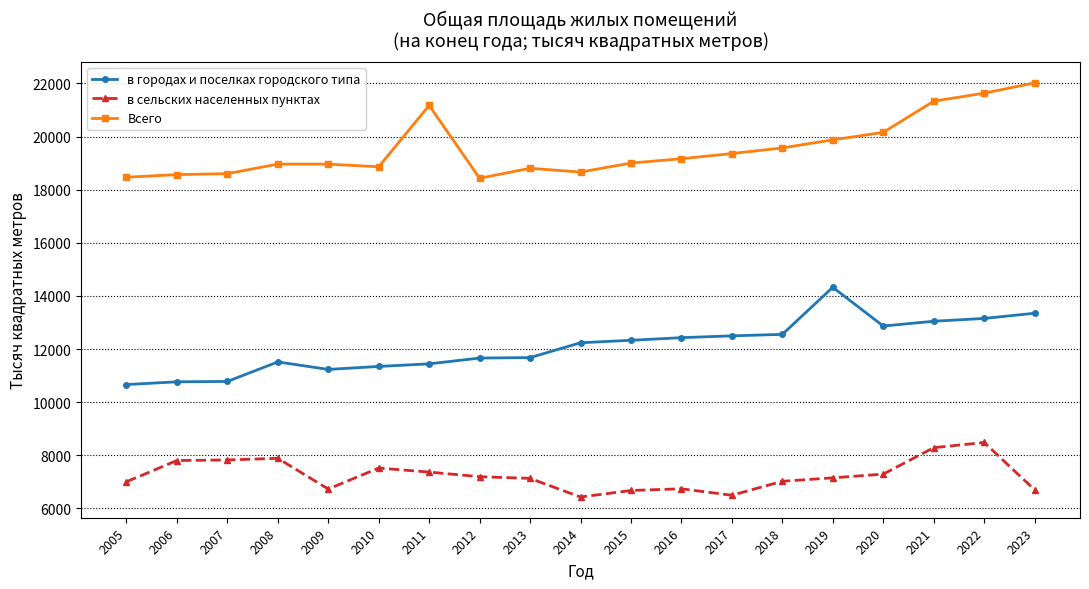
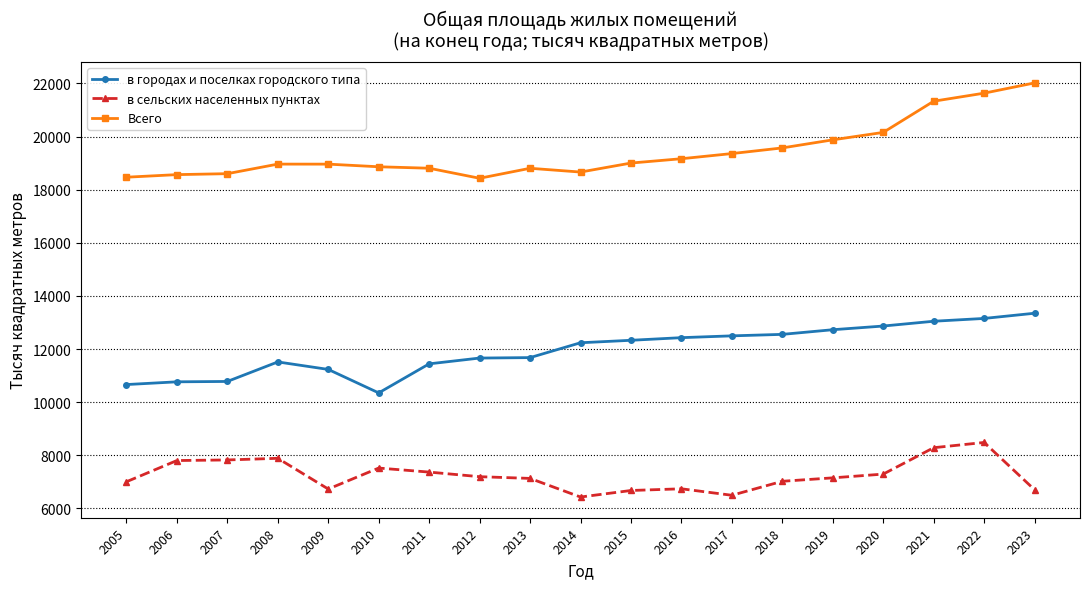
  {
    "в городах и поселках городского типа": {
      "2005": 10700,
      "2006": 10800,
      "2007": 10800,
      "2008": 11500,
      "2009": 11200,
-     "2010": 11300,
+     "2010": 10300,
      "2011": 11400,
      "2012": 11700,
      "2013": 11700,
      "2014": 12200,
      "2015": 12300,
      "2016": 12400,
      "2017": 12500,
      "2018": 12600,
-     "2019": 14300,
+     "2019": 12700,
      "2020": 12900,
      "2021": 13000,
      "2022": 13200,
      "2023": 13300
    },
    "в сельских населенных пунктах": {
      "2005": 7000,
      "2006": 7800,
      "2007": 7800,
      "2008": 7900,
      "2009": 6700,
      "2010": 7500,
      "2011": 7400,
      "2012": 7200,
      "2013": 7100,
      "2014": 6400,
      "2015": 6700,
      "2016": 6700,
      "2017": 6500,
      "2018": 7000,
      "2019": 7200,
      "2020": 7300,
      "2021": 8300,
      "2022": 8500,
      "2023": 6700
    },
    "Всего": {
      "2005": 18500,
      "2006": 18600,
      "2007": 18600,
      "2008": 19000,
      "2009": 19000,
      "2010": 18900,
-     "2011": 21200,
+     "2011": 18800,
      "2012": 18400,
      "2013": 18800,
      "2014": 18700,
      "2015": 19000,
      "2016": 19200,
      "2017": 19400,
      "2018": 19600,
      "2019": 19900,
      "2020": 20200,
      "2021": 21300,
      "2022": 21600,
      "2023": 22000
    }
  }
